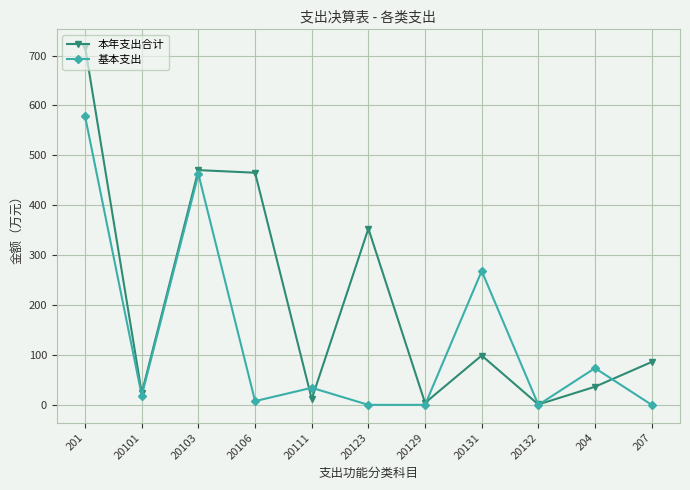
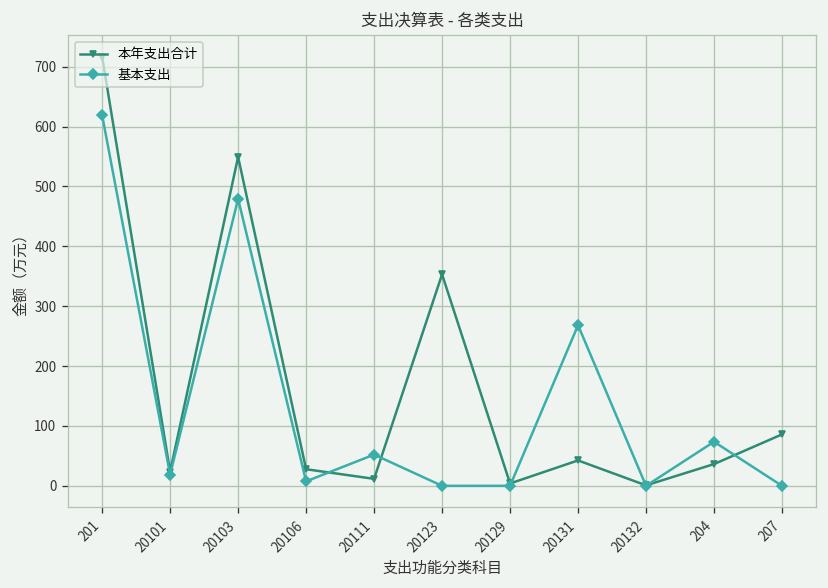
  {
    "本年支出合计": {
-     "20103": 470,
-     "20106": 470,
+     "20103": 550,
+     "20106": 30,
      "20111": 10,
      "20123": 350,
-     "20131": 100,
+     "20131": 40,
      "204": 40,
      "207": 90
    },
    "基本支出": {
-     "201": 580,
-     "20103": 460,
+     "201": 620,
+     "20103": 480,
      "20106": 10,
-     "20111": 30,
+     "20111": 50,
      "20123": 0,
      "20131": 270,
      "204": 70,
      "207": 0
    }
  }
